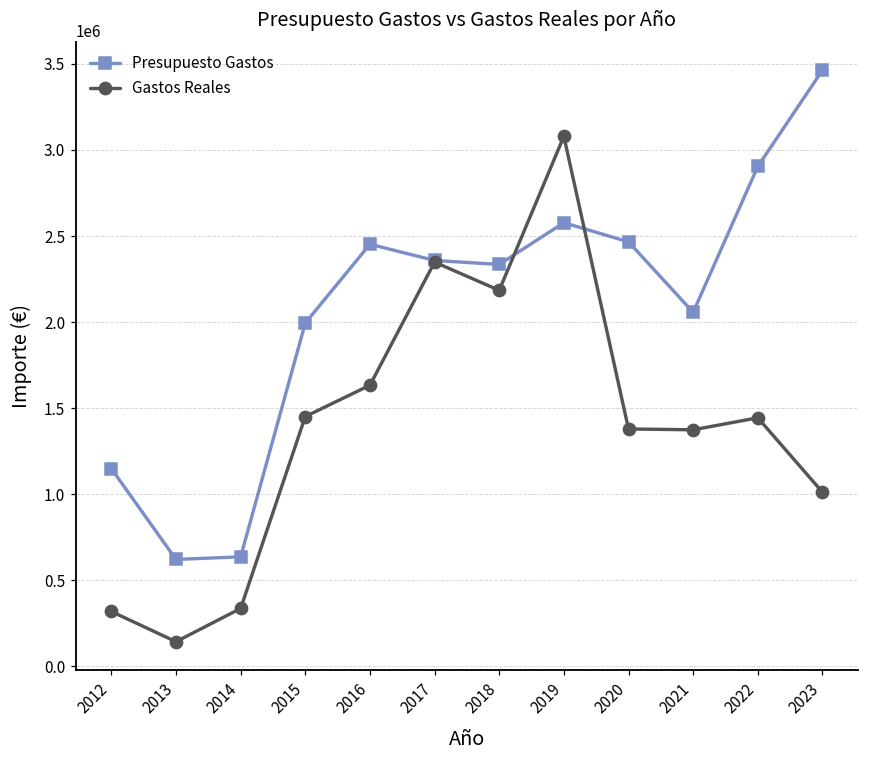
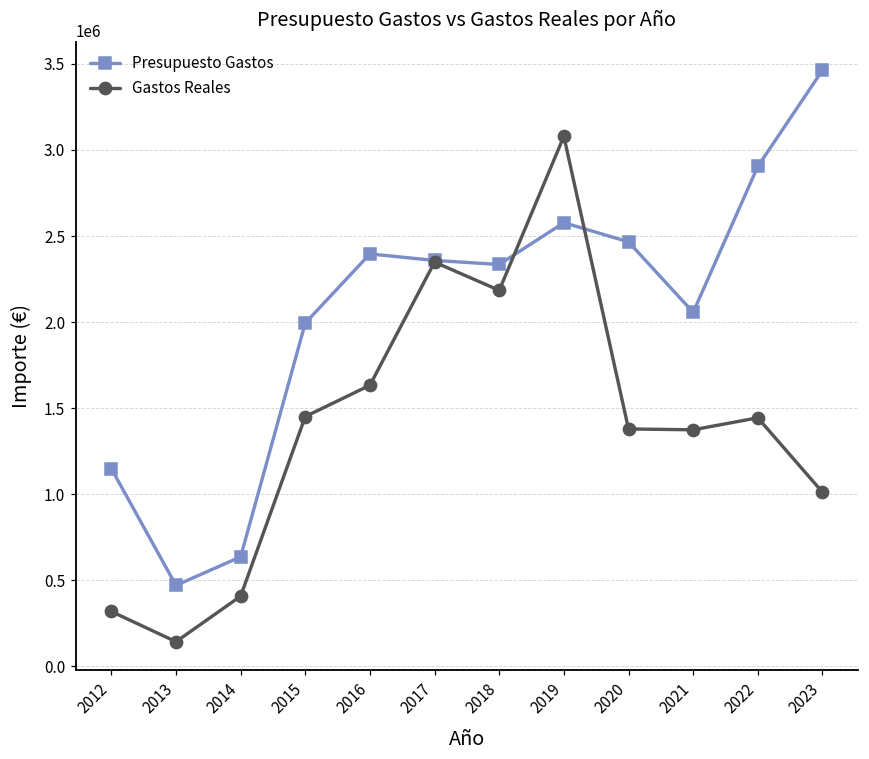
  {
    "Presupuesto Gastos": {
      "2012": 1150000,
-     "2013": 620000,
+     "2013": 470000,
      "2014": 640000,
      "2015": 1990000,
-     "2016": 2450000,
+     "2016": 2400000,
      "2018": 2330000,
      "2019": 2580000,
      "2020": 2470000,
      "2021": 2060000,
      "2022": 2900000,
      "2023": 3460000
    },
    "Gastos Reales": {
      "2012": 320000,
      "2013": 140000,
-     "2014": 340000,
+     "2014": 410000,
      "2015": 1450000,
      "2016": 1630000,
      "2018": 2180000,
      "2019": 3080000,
      "2020": 1380000,
      "2021": 1370000,
      "2022": 1440000,
      "2023": 1010000
    }
  }
